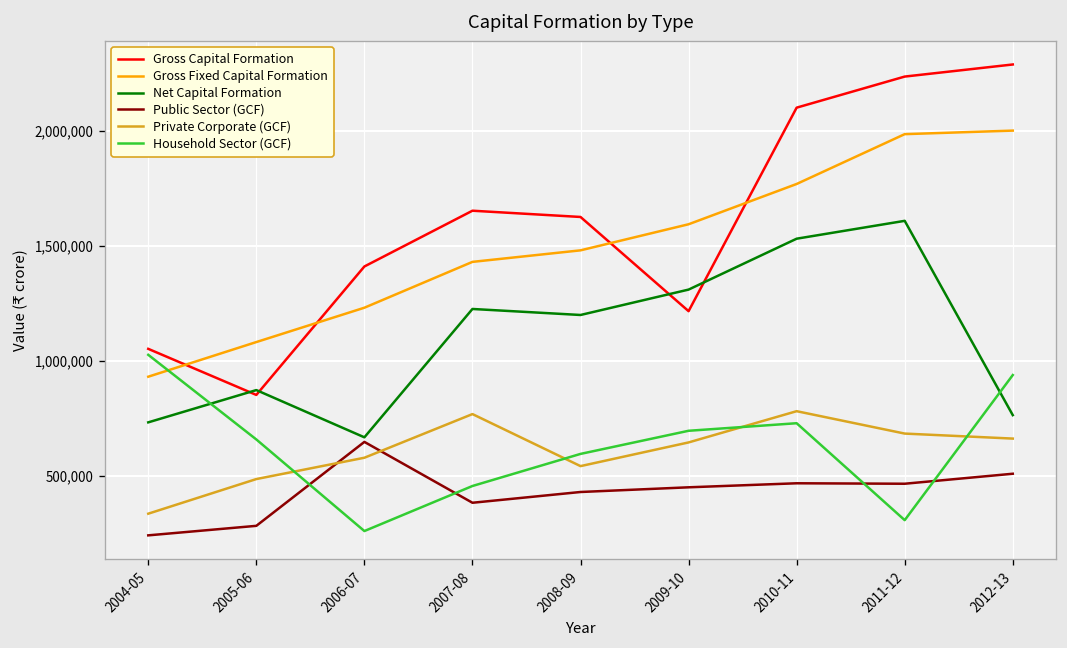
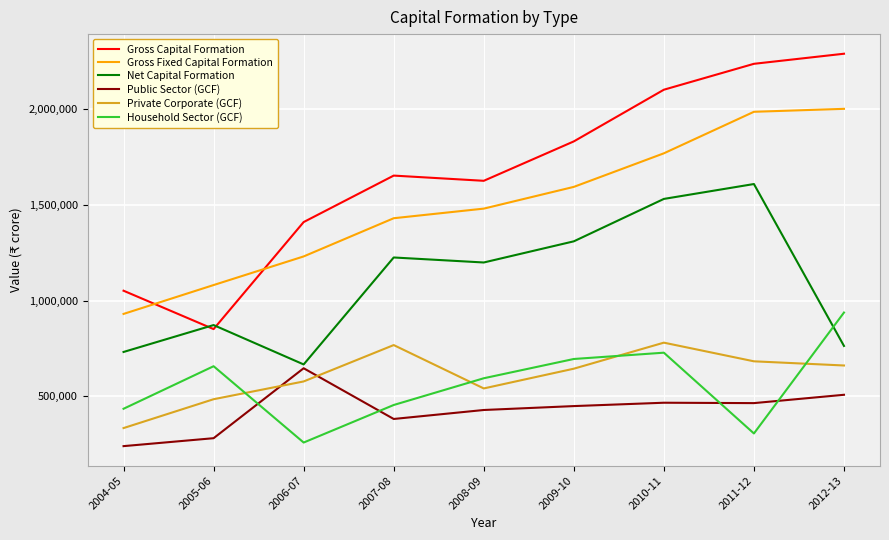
  {
    "Gross Capital Formation": {
      "2004-05": "1,050,000",
      "2005-06": "850,000",
      "2006-07": "1,410,000",
      "2007-08": "1,650,000",
      "2008-09": "1,630,000",
-     "2009-10": "1,220,000",
+     "2009-10": "1,830,000",
      "2010-11": "2,100,000",
      "2011-12": "2,240,000",
      "2012-13": "2,290,000"
    },
    "Net Capital Formation": {
      "2004-05": "730,000",
      "2005-06": "870,000",
      "2006-07": "670,000",
      "2007-08": "1,230,000",
      "2008-09": "1,200,000",
      "2009-10": "1,310,000",
      "2010-11": "1,530,000",
      "2011-12": "1,610,000",
      "2012-13": "760,000"
    },
    "Public Sector (GCF)": {
      "2004-05": "240,000",
      "2005-06": "280,000",
      "2006-07": "650,000",
      "2007-08": "380,000",
      "2008-09": "430,000",
      "2009-10": "450,000",
      "2010-11": "470,000",
      "2011-12": "470,000",
      "2012-13": "510,000"
    },
    "Household Sector (GCF)": {
-     "2004-05": "1,030,000",
+     "2004-05": "440,000",
      "2005-06": "660,000",
      "2006-07": "260,000",
      "2007-08": "460,000",
      "2008-09": "600,000",
      "2009-10": "700,000",
      "2010-11": "730,000",
      "2011-12": "310,000",
      "2012-13": "940,000"
    }
  }
